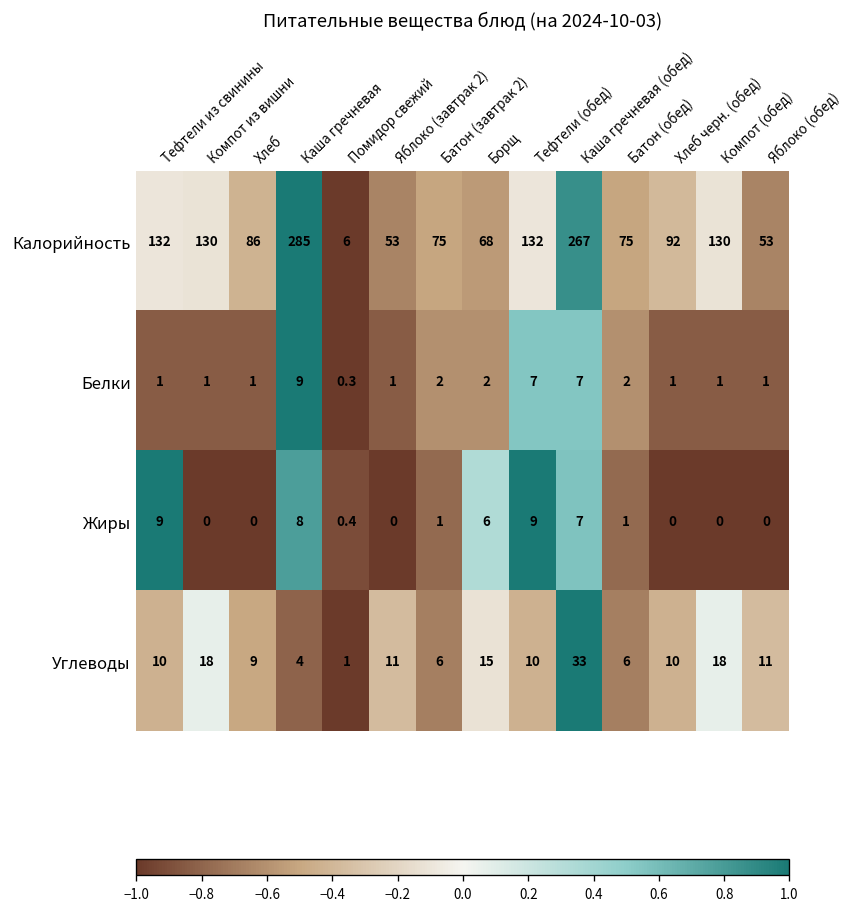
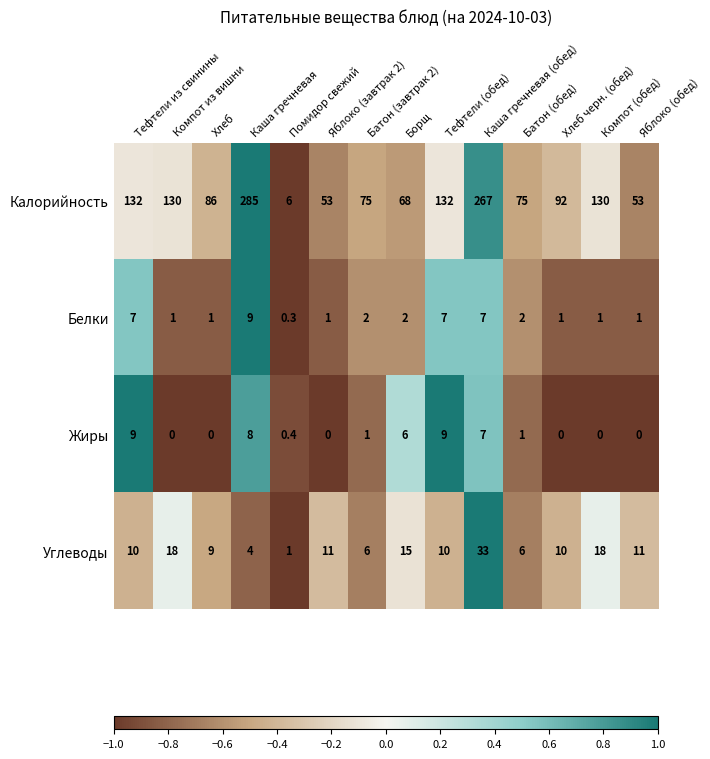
  {
    "Калорийность": {
      "Тефтели из свинины": 132,
      "Компот из вишни": 130,
      "Хлеб": 86,
      "Каша гречневая": 285,
      "Помидор свежий": 6,
      "Яблоко (завтрак 2)": 53,
      "Батон (завтрак 2)": 75,
      "Борщ": 68,
      "Тефтели (обед)": 132,
      "Каша гречневая (обед)": 267,
      "Батон (обед)": 75,
      "Хлеб черн. (обед)": 92,
      "Компот (обед)": 130,
      "Яблоко (обед)": 53
    },
    "Белки": {
-     "Тефтели из свинины": 1,
+     "Тефтели из свинины": 7,
      "Компот из вишни": 1,
      "Хлеб": 1,
      "Каша гречневая": 9,
      "Помидор свежий": 0.3,
      "Яблоко (завтрак 2)": 1,
      "Батон (завтрак 2)": 2,
      "Борщ": 2,
      "Тефтели (обед)": 7,
      "Каша гречневая (обед)": 7,
      "Батон (обед)": 2,
      "Хлеб черн. (обед)": 1,
      "Компот (обед)": 1,
      "Яблоко (обед)": 1
    },
    "Жиры": {
      "Тефтели из свинины": 9,
      "Компот из вишни": 0,
      "Хлеб": 0,
      "Каша гречневая": 8,
      "Помидор свежий": 0.4,
      "Яблоко (завтрак 2)": 0,
      "Батон (завтрак 2)": 1,
      "Борщ": 6,
      "Тефтели (обед)": 9,
      "Каша гречневая (обед)": 7,
      "Батон (обед)": 1,
      "Хлеб черн. (обед)": 0,
      "Компот (обед)": 0,
      "Яблоко (обед)": 0
    },
    "Углеводы": {
      "Тефтели из свинины": 10,
      "Компот из вишни": 18,
      "Хлеб": 9,
      "Каша гречневая": 4,
      "Помидор свежий": 1,
      "Яблоко (завтрак 2)": 11,
      "Батон (завтрак 2)": 6,
      "Борщ": 15,
      "Тефтели (обед)": 10,
      "Каша гречневая (обед)": 33,
      "Батон (обед)": 6,
      "Хлеб черн. (обед)": 10,
      "Компот (обед)": 18,
      "Яблоко (обед)": 11
    }
  }
